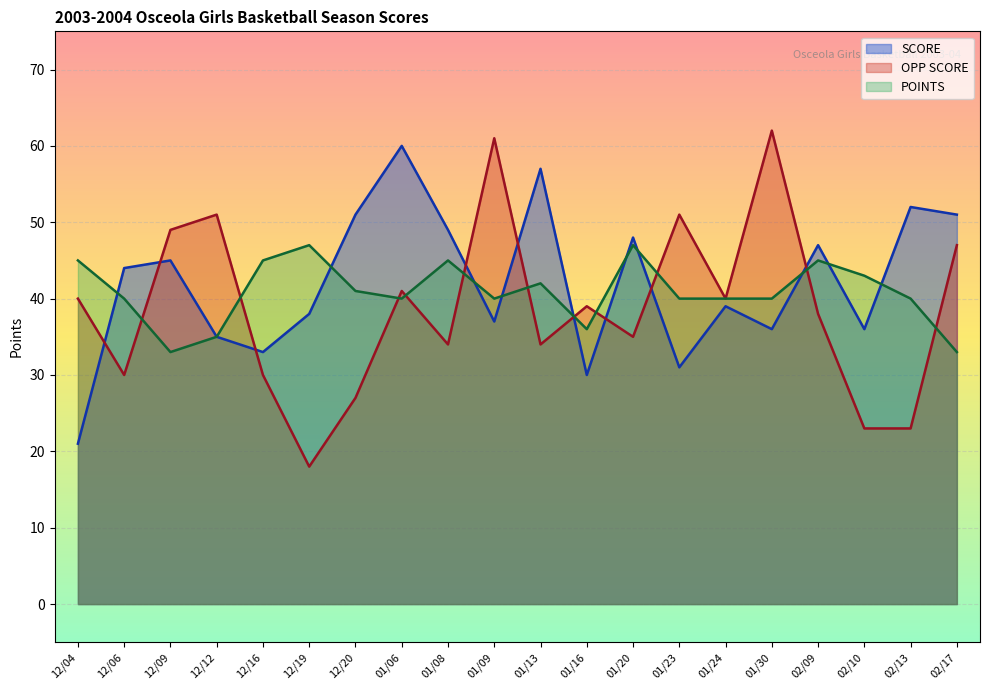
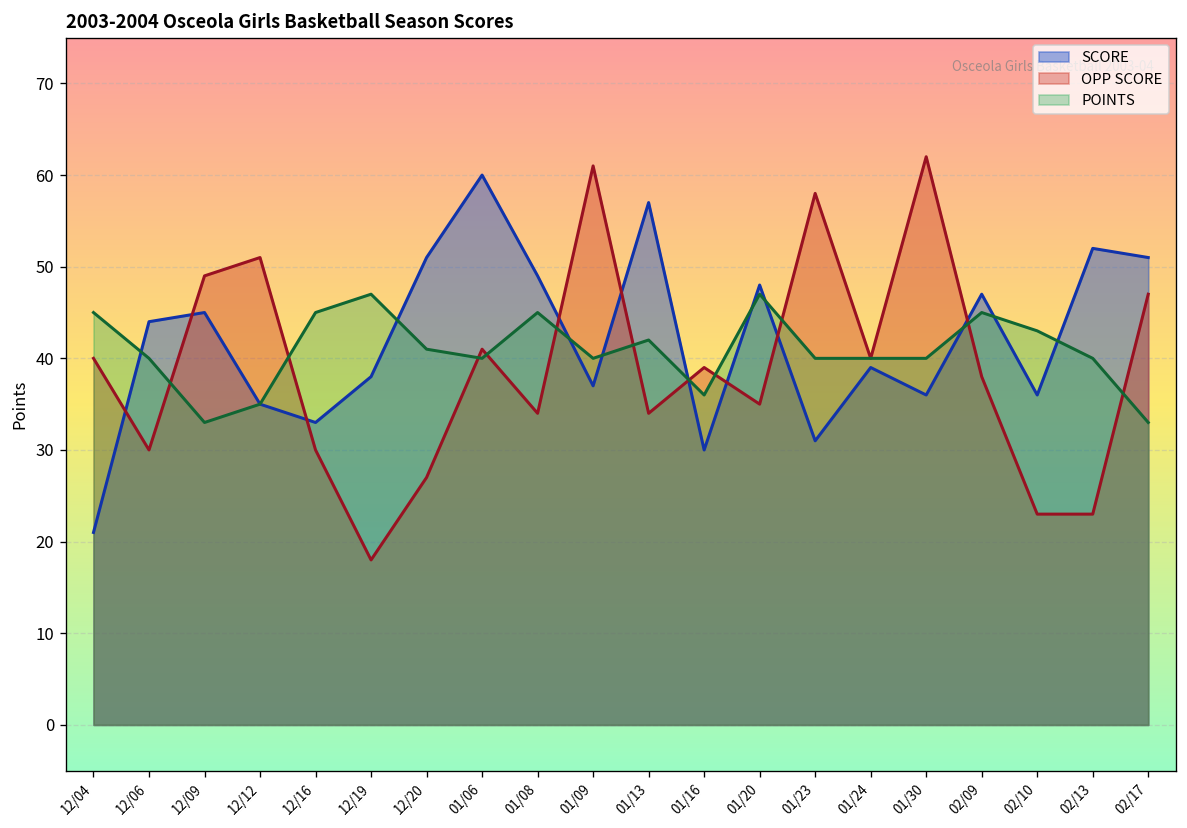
  {
    "SCORE": {
      "12/04": 21,
      "12/06": 44,
      "12/09": 45,
      "12/16": 33,
      "12/19": 38,
      "12/20": 51,
      "01/06": 60,
      "01/08": 49,
      "01/09": 37,
      "01/13": 57,
      "01/16": 30,
      "01/20": 48,
      "01/23": 31,
      "01/24": 39,
      "01/30": 36,
      "02/09": 47,
      "02/10": 36,
      "02/13": 52,
      "02/17": 51
    },
    "OPP SCORE": {
      "12/04": 40,
      "12/06": 30,
      "12/09": 49,
      "12/12": 51,
      "12/16": 30,
      "12/19": 18,
      "12/20": 27,
      "01/06": 41,
      "01/08": 34,
      "01/09": 61,
      "01/13": 34,
      "01/16": 39,
      "01/20": 35,
-     "01/23": 51,
+     "01/23": 58,
      "01/30": 62,
      "02/09": 38,
      "02/10": 23,
      "02/13": 23,
      "02/17": 47
    },
    "POINTS": {
      "12/04": 45,
      "12/06": 40,
      "12/09": 33,
      "12/16": 45,
      "12/19": 47,
      "12/20": 41,
      "01/06": 40,
      "01/08": 45,
      "01/09": 40,
      "01/13": 42,
      "01/16": 36,
      "01/20": 47,
      "01/23": 40,
      "01/30": 40,
      "02/09": 45,
      "02/10": 43,
      "02/13": 40,
      "02/17": 33
    }
  }
